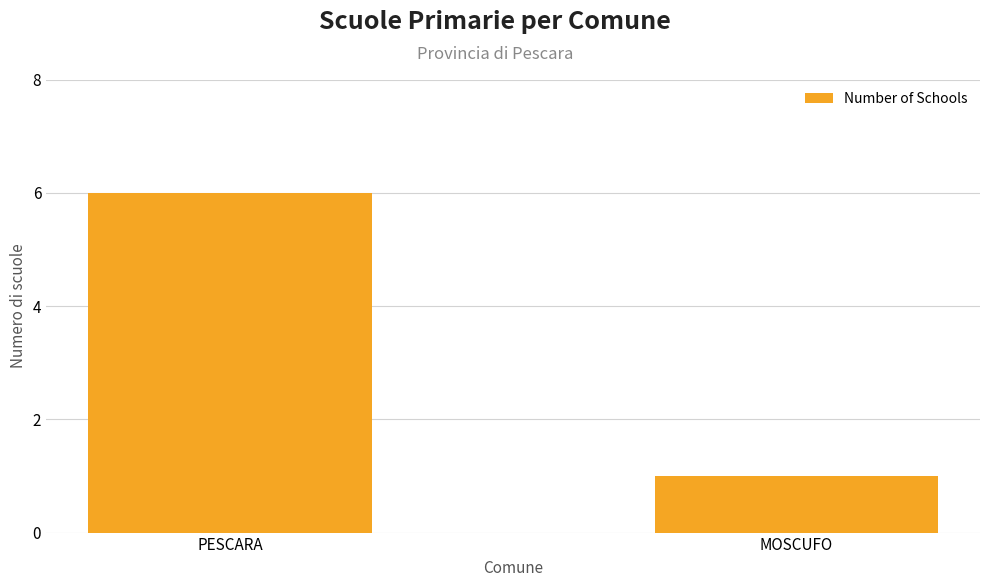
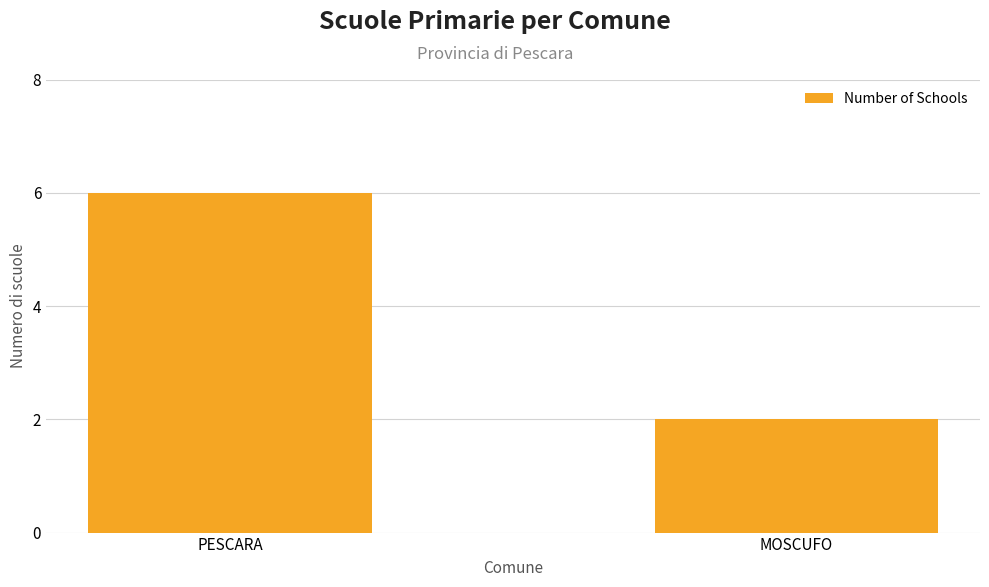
  {
    "PESCARA": 6,
-   "MOSCUFO": 1
+   "MOSCUFO": 2
  }
